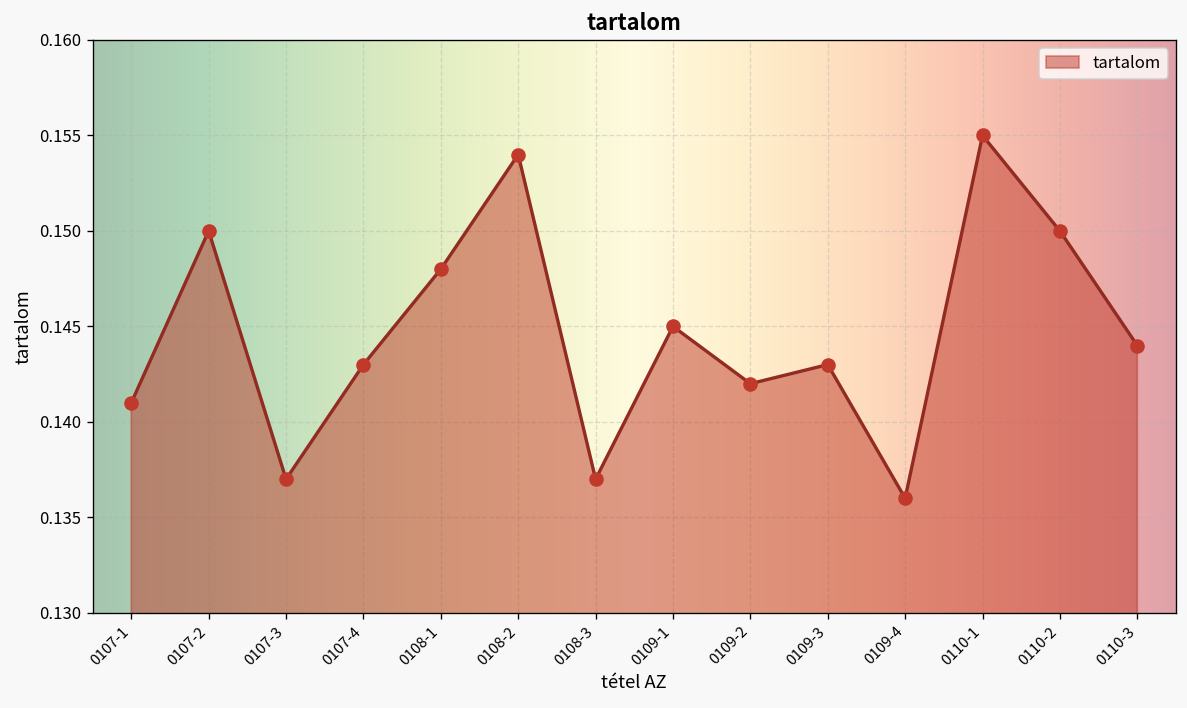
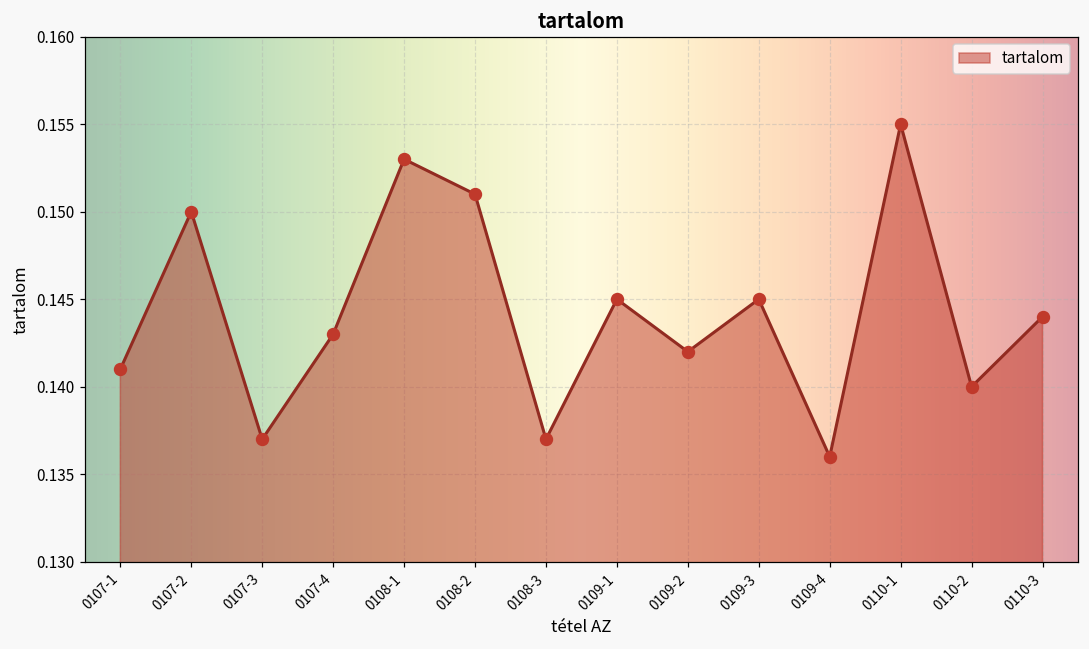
  {
    "0107-1": 0.141,
    "0107-2": 0.150,
    "0107-3": 0.137,
    "0107-4": 0.143,
-   "0108-1": 0.148,
-   "0108-2": 0.154,
+   "0108-1": 0.153,
+   "0108-2": 0.151,
    "0108-3": 0.137,
    "0109-1": 0.145,
    "0109-2": 0.142,
-   "0109-3": 0.143,
+   "0109-3": 0.145,
    "0109-4": 0.136,
    "0110-1": 0.155,
-   "0110-2": 0.15,
+   "0110-2": 0.14,
    "0110-3": 0.144
  }
